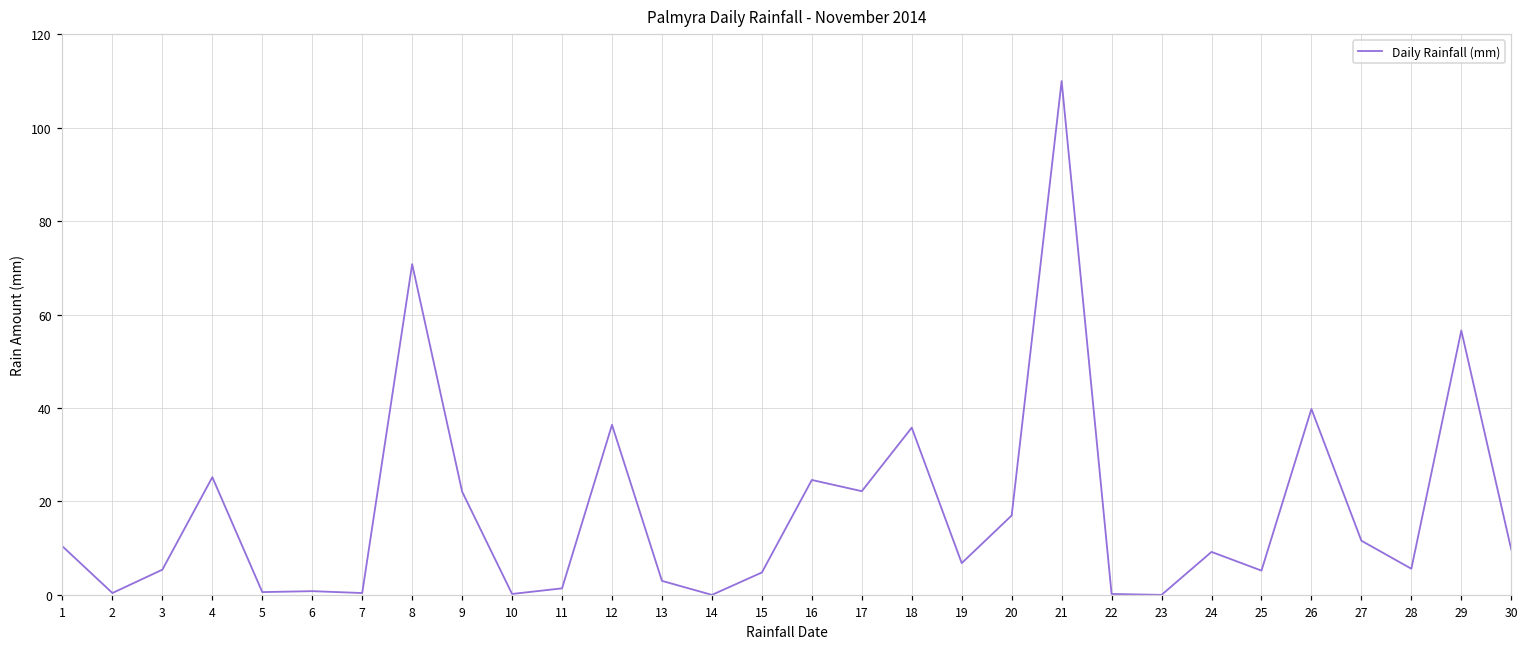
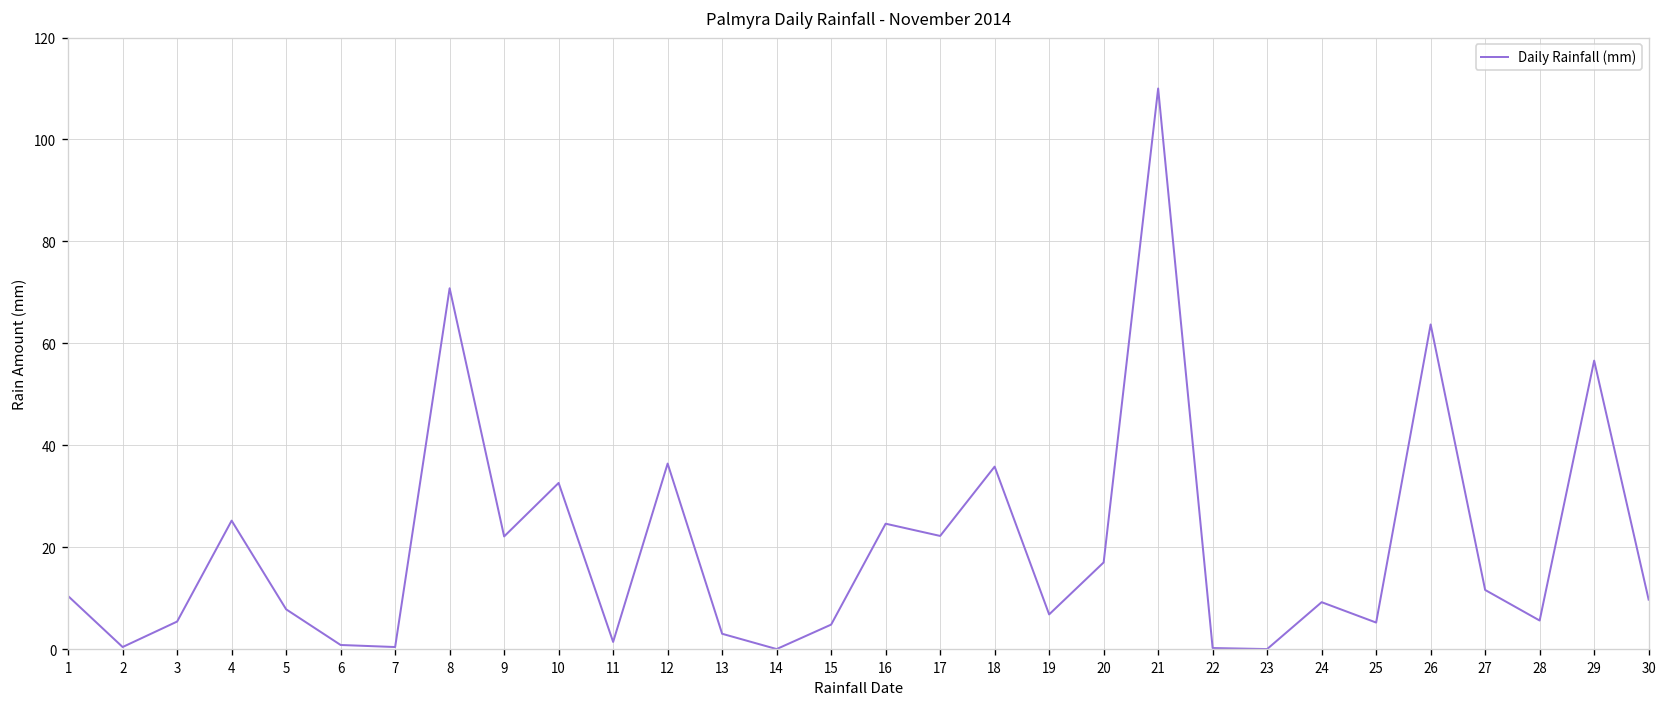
  {
    "1": 10,
    "2": 0,
    "3": 5,
    "4": 25,
-   "5": 1,
+   "5": 8,
    "6": 1,
    "7": 0,
    "8": 71,
    "9": 22,
-   "10": 0,
+   "10": 33,
    "11": 1,
    "12": 36,
    "13": 3,
    "14": 0,
    "15": 5,
    "16": 25,
    "17": 22,
    "18": 36,
    "19": 7,
    "20": 17,
    "21": 110,
    "22": 0,
    "23": 0,
    "24": 9,
    "25": 5,
-   "26": 40,
+   "26": 64,
    "27": 12,
    "28": 6,
    "29": 57,
    "30": 10
  }
